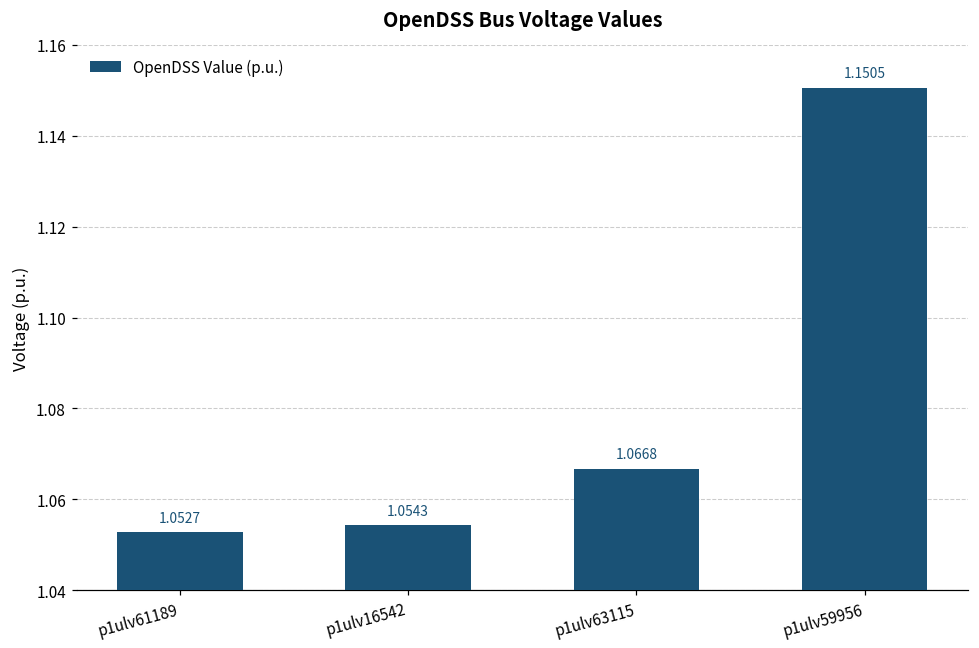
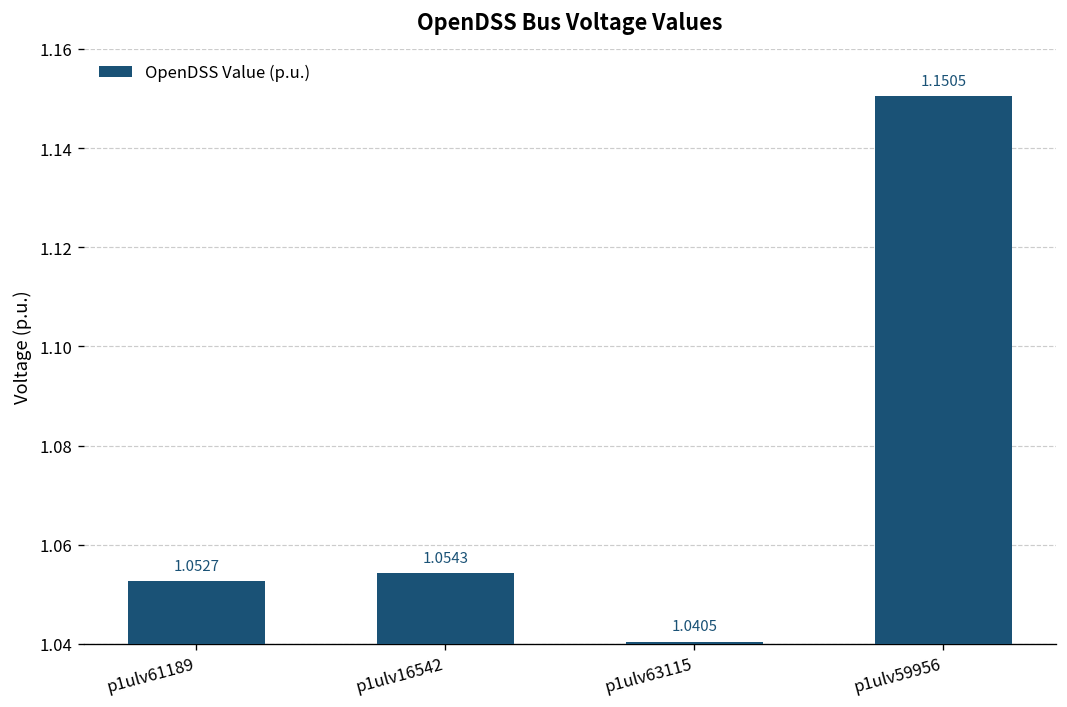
  {
    "p1ulv61189": 1.0527,
    "p1ulv16542": 1.0543,
-   "p1ulv63115": 1.0668,
+   "p1ulv63115": 1.0405,
    "p1ulv59956": 1.1505
  }
